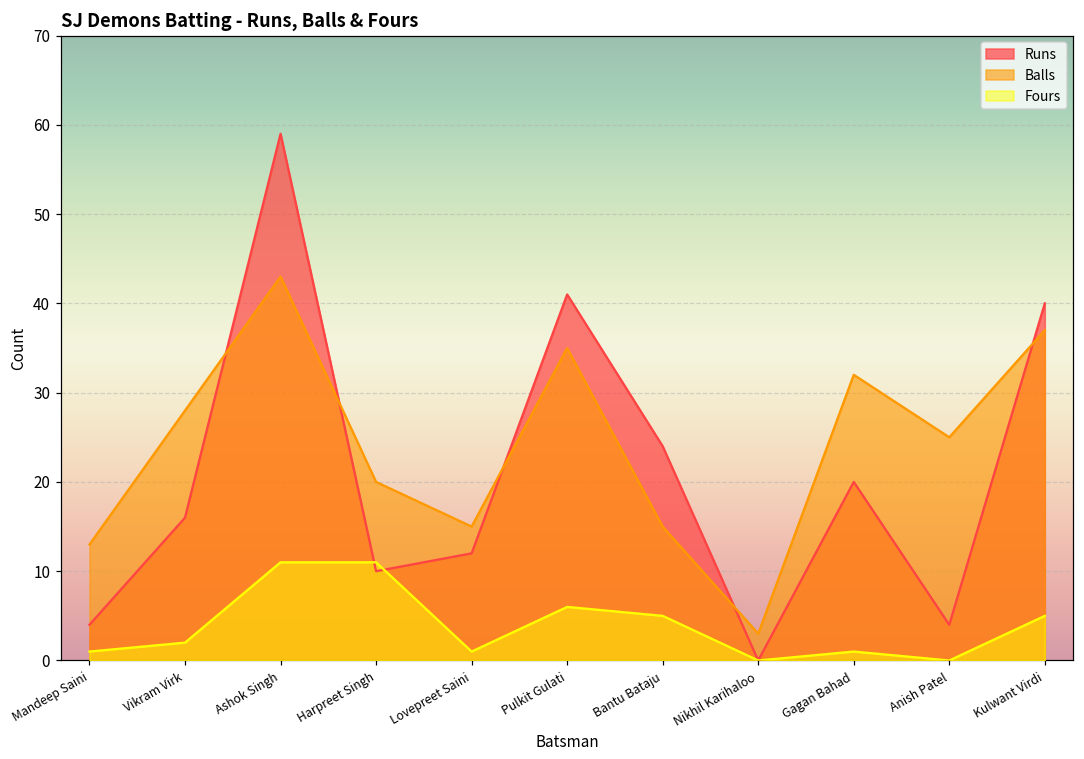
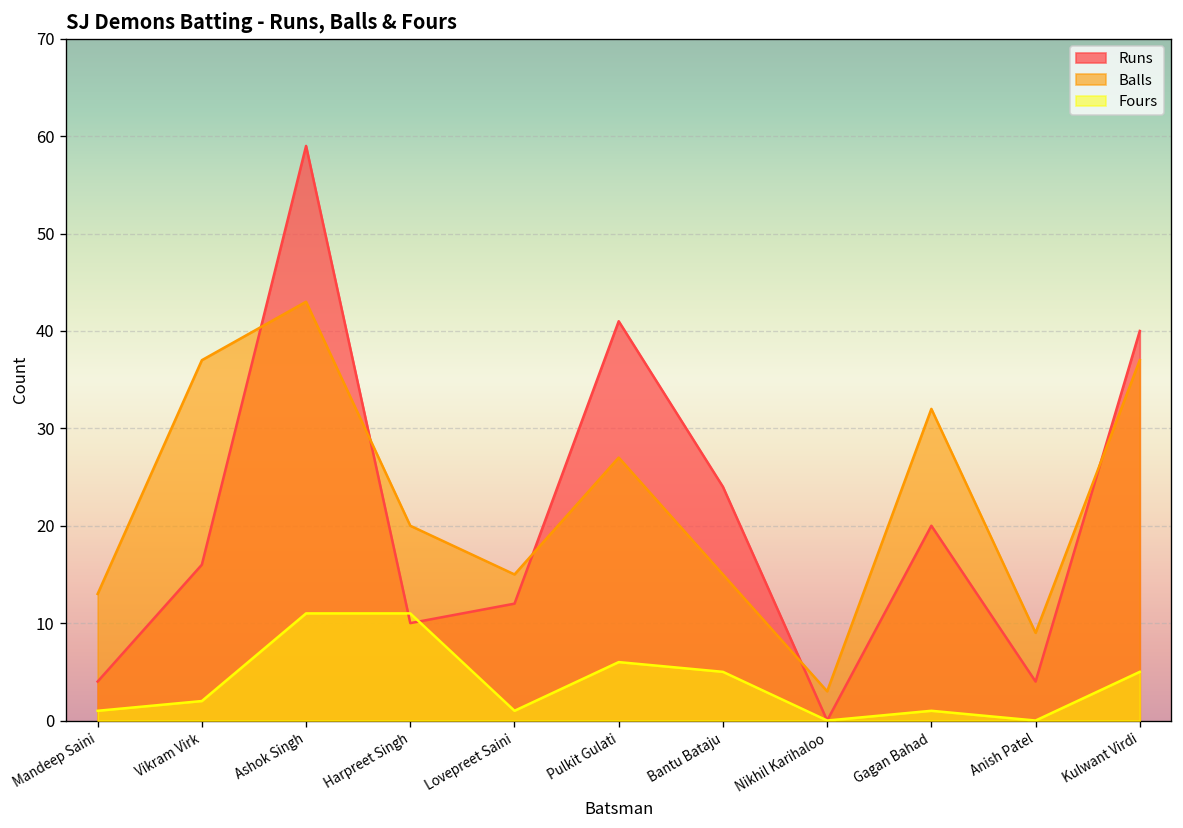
  {
    "Runs": {
      "Mandeep Saini": 4,
      "Vikram Virk": 16,
      "Ashok Singh": 59,
      "Harpreet Singh": 10,
      "Lovepreet Saini": 12,
      "Pulkit Gulati": 41,
      "Bantu Bataju": 24,
      "Gagan Bahad": 20,
      "Anish Patel": 4,
      "Kulwant Virdi": 40
    },
    "Balls": {
      "Mandeep Saini": 13,
-     "Vikram Virk": 28,
+     "Vikram Virk": 37,
      "Ashok Singh": 43,
      "Harpreet Singh": 20,
      "Lovepreet Saini": 15,
-     "Pulkit Gulati": 35,
+     "Pulkit Gulati": 27,
      "Bantu Bataju": 15,
      "Nikhil Karihaloo": 3,
      "Gagan Bahad": 32,
-     "Anish Patel": 25,
+     "Anish Patel": 9,
      "Kulwant Virdi": 37
    },
    "Fours": {
      "Mandeep Saini": 1,
      "Vikram Virk": 2,
      "Ashok Singh": 11,
      "Harpreet Singh": 11,
      "Lovepreet Saini": 1,
      "Pulkit Gulati": 6,
      "Bantu Bataju": 5,
      "Gagan Bahad": 1,
      "Anish Patel": 0,
      "Kulwant Virdi": 5
    }
  }
